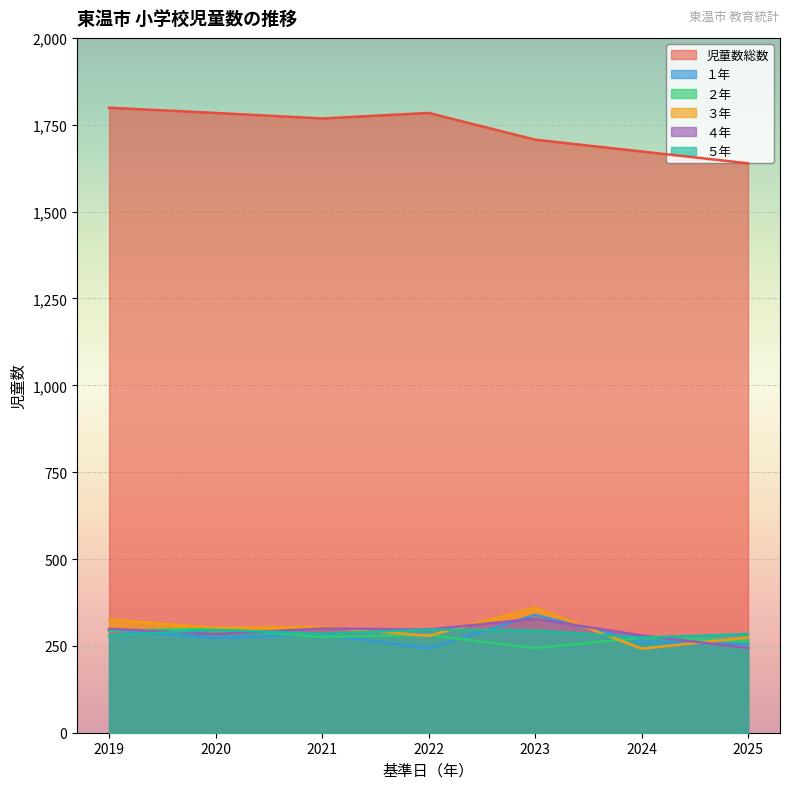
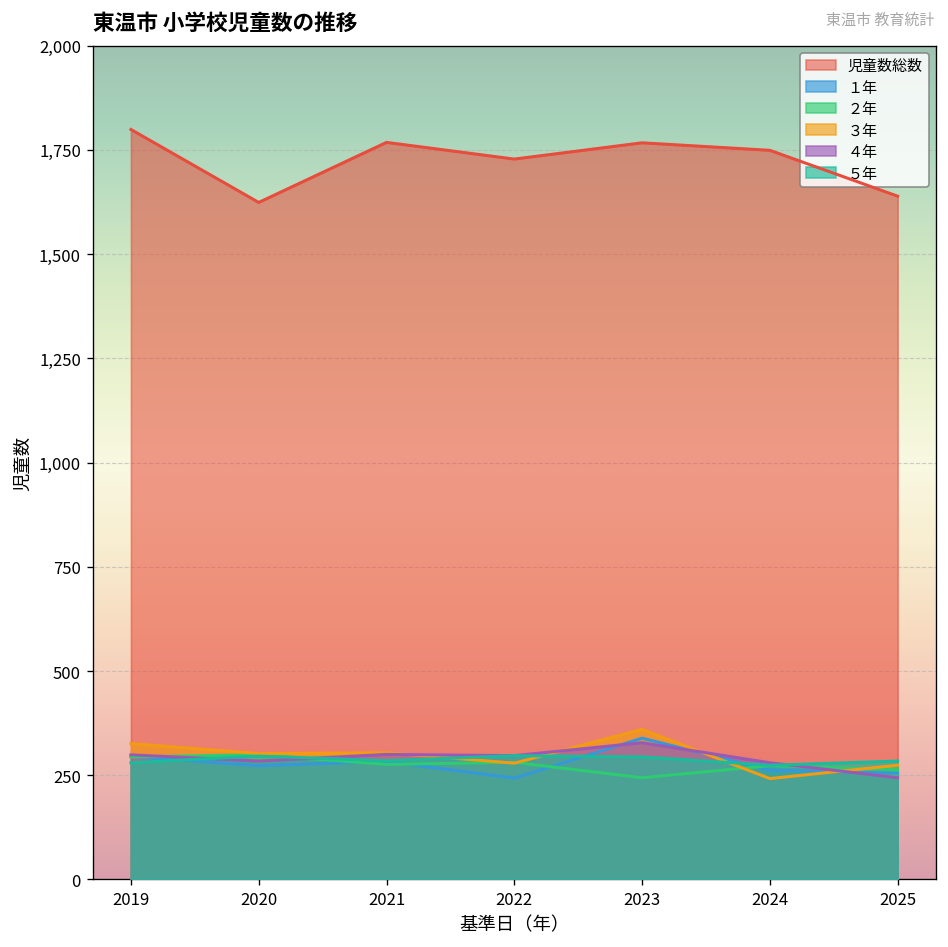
  {
    "児童数総数": {
      "2019": "1,800",
-     "2020": "1,780",
+     "2020": "1,620",
      "2021": "1,770",
-     "2022": "1,780",
-     "2023": "1,710",
-     "2024": "1,670"
+     "2022": "1,730",
+     "2023": "1,770",
+     "2024": "1,750"
    },
    "１年": {
      "2020": "270",
      "2022": "240",
      "2023": "340",
      "2024": "260",
      "2025": "260"
    },
    "３年": {
      "2019": "330",
      "2023": "360",
      "2024": "240",
      "2025": "270"
    },
    "４年": {
      "2020": "280",
      "2023": "330",
      "2025": "240"
    }
  }
